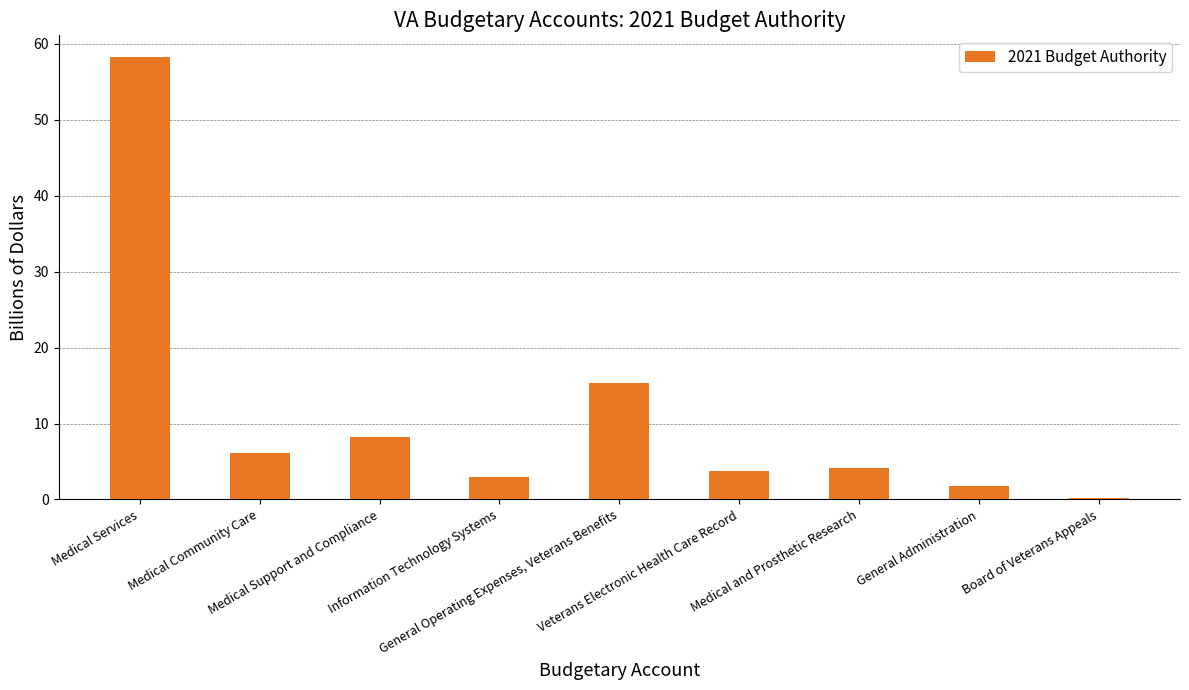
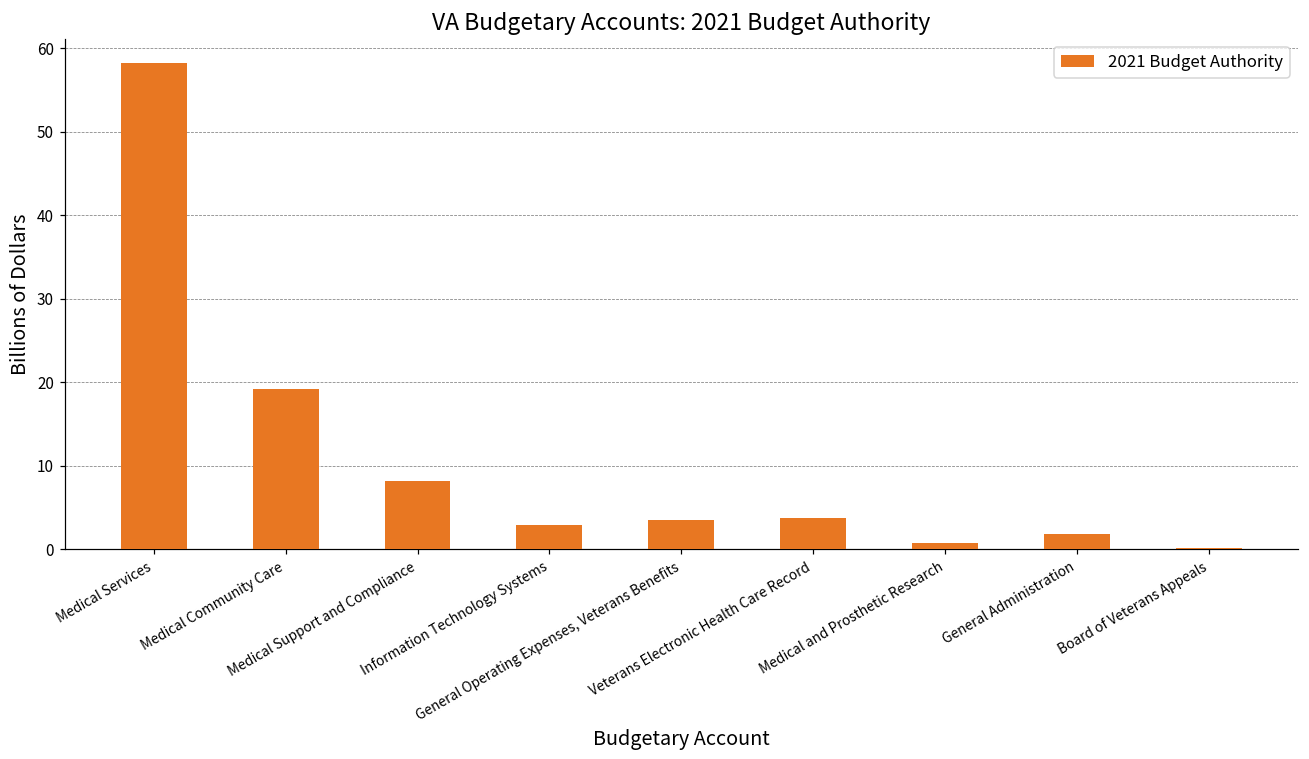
  {
    "Medical Services": 58,
-   "Medical Community Care": 6,
+   "Medical Community Care": 19,
    "Medical Support and Compliance": 8,
    "Information Technology Systems": 3,
-   "General Operating Expenses, Veterans Benefits": 15,
+   "General Operating Expenses, Veterans Benefits": 4,
    "Veterans Electronic Health Care Record": 4,
-   "Medical and Prosthetic Research": 4,
+   "Medical and Prosthetic Research": 1,
    "General Administration": 2
  }
